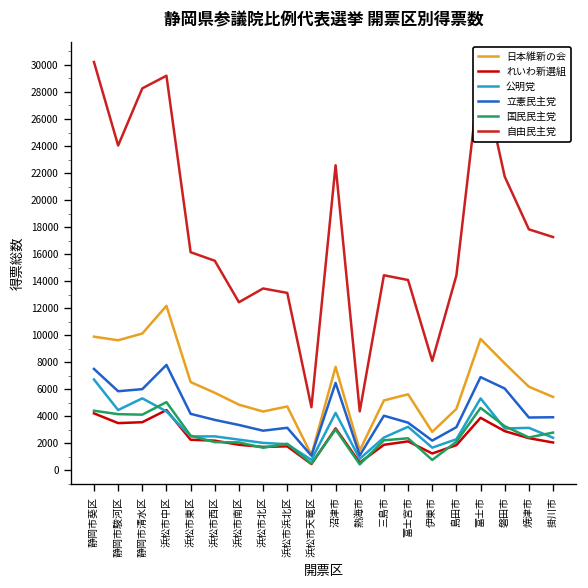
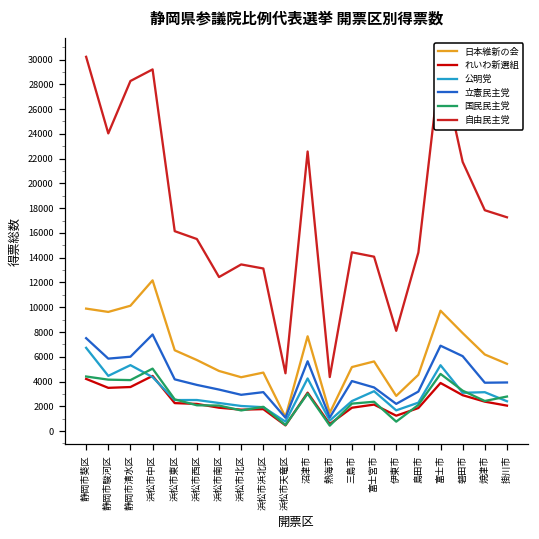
  {
    "日本維新の会": {
      "静岡市葵区": 9900,
      "静岡市駿河区": 9600,
      "静岡市清水区": 10100,
      "浜松市中区": 12200,
      "浜松市東区": 6500,
      "浜松市西区": 5700,
      "浜松市南区": 4900,
      "浜松市北区": 4400,
      "浜松市浜北区": 4700,
      "沼津市": 7700,
      "熱海市": 1500,
      "三島市": 5200,
      "富士宮市": 5600,
      "伊東市": 2800,
      "島田市": 4500,
      "富士市": 9700,
      "磐田市": 7900,
      "焼津市": 6200,
      "掛川市": 5400
    },
    "公明党": {
      "静岡市葵区": 6700,
      "静岡市駿河区": 4500,
      "静岡市清水区": 5300,
      "浜松市西区": 2500,
      "浜松市北区": 2000,
      "浜松市天竜区": 800,
      "沼津市": 4300,
      "熱海市": 900,
      "富士宮市": 3200,
      "伊東市": 1700,
      "富士市": 5300,
      "焼津市": 3100,
      "掛川市": 2400
    },
    "立憲民主党": {
      "静岡市葵区": 7500,
      "静岡市駿河区": 5900,
      "静岡市清水区": 6000,
      "浜松市中区": 7800,
      "浜松市東区": 4200,
      "浜松市西区": 3700,
      "浜松市南区": 3400,
      "浜松市北区": 2900,
      "浜松市浜北区": 3100,
-     "沼津市": 6500,
+     "沼津市": 5600,
      "熱海市": 1100,
      "三島市": 4000,
      "富士宮市": 3500,
      "伊東市": 2200,
      "島田市": 3200,
      "富士市": 6900,
      "磐田市": 6100,
      "焼津市": 3900,
      "掛川市": 3900
    },
    "国民民主党": {
      "静岡市駿河区": 4200,
      "静岡市清水区": 4100,
      "浜松市中区": 5000,
      "富士宮市": 2400,
      "伊東市": 800,
      "富士市": 4600,
      "掛川市": 2800
    }
  }
